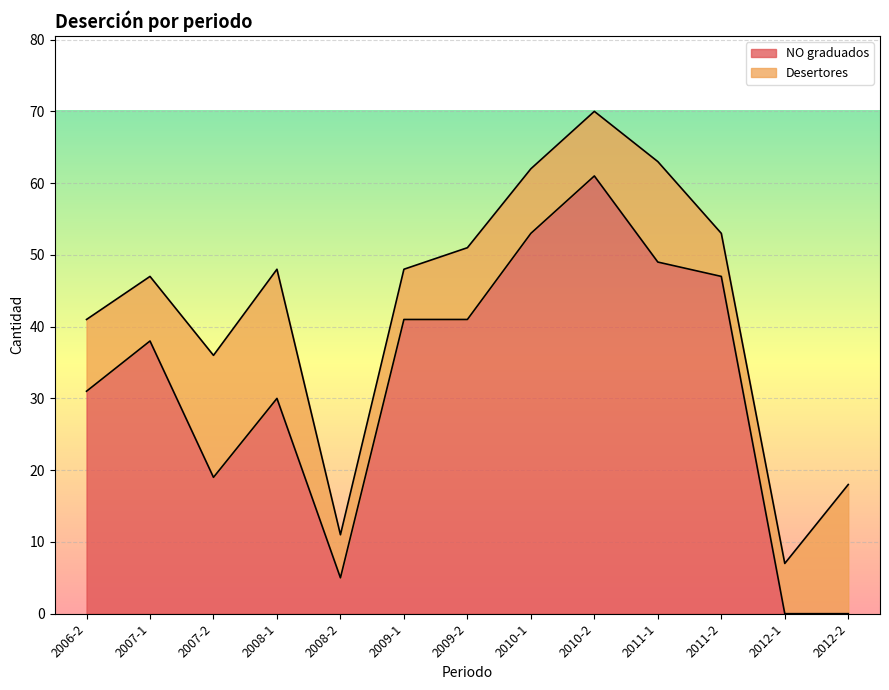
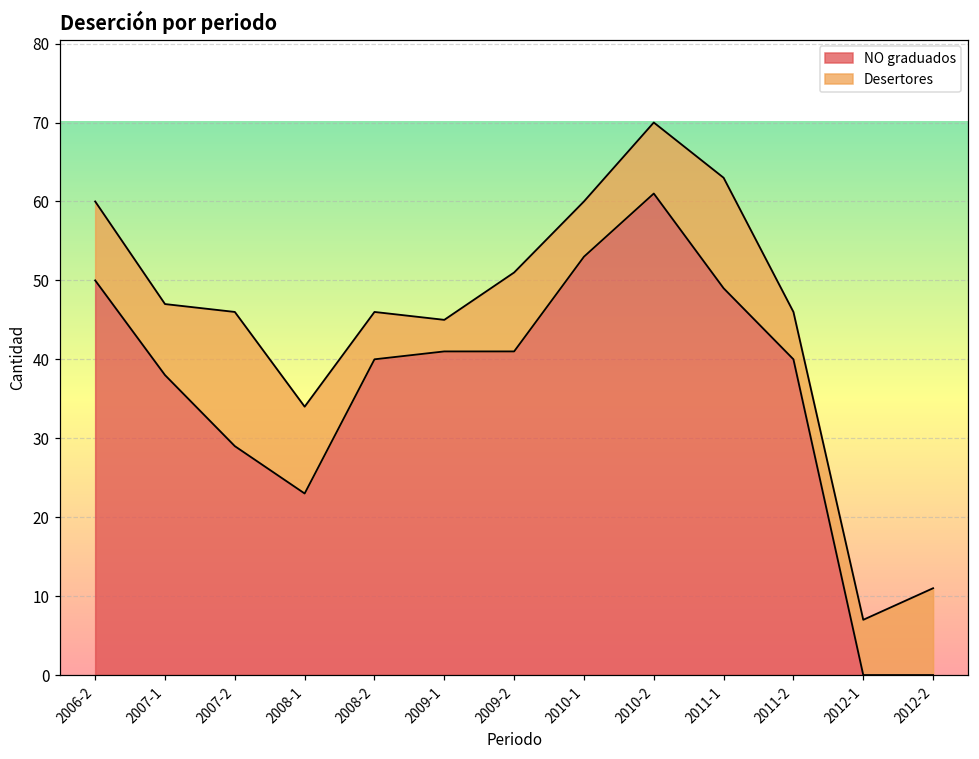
  {
    "NO graduados": {
-     "2006-2": 31,
+     "2006-2": 50,
      "2007-1": 38,
-     "2007-2": 19,
-     "2008-1": 30,
-     "2008-2": 5,
+     "2007-2": 29,
+     "2008-1": 23,
+     "2008-2": 40,
      "2009-1": 41,
      "2009-2": 41,
      "2010-1": 53,
      "2010-2": 61,
      "2011-1": 49,
-     "2011-2": 47,
+     "2011-2": 40,
      "2012-1": 0,
      "2012-2": 0
    },
    "Desertores": {
      "2006-2": 10,
      "2007-1": 9,
      "2007-2": 17,
-     "2008-1": 18,
+     "2008-1": 11,
      "2008-2": 6,
-     "2009-1": 7,
+     "2009-1": 4,
      "2009-2": 10,
-     "2010-1": 9,
+     "2010-1": 7,
      "2010-2": 9,
      "2011-1": 14,
      "2011-2": 6,
      "2012-1": 7,
-     "2012-2": 18
+     "2012-2": 11
    }
  }
